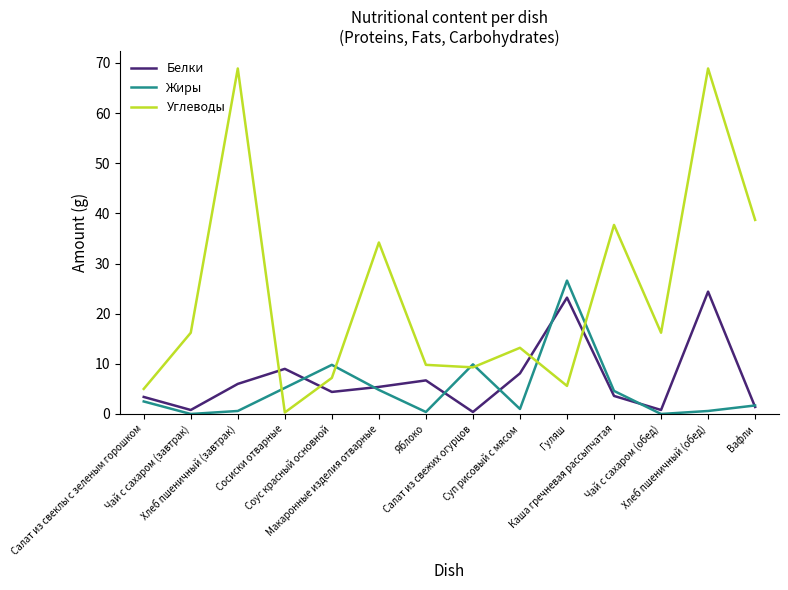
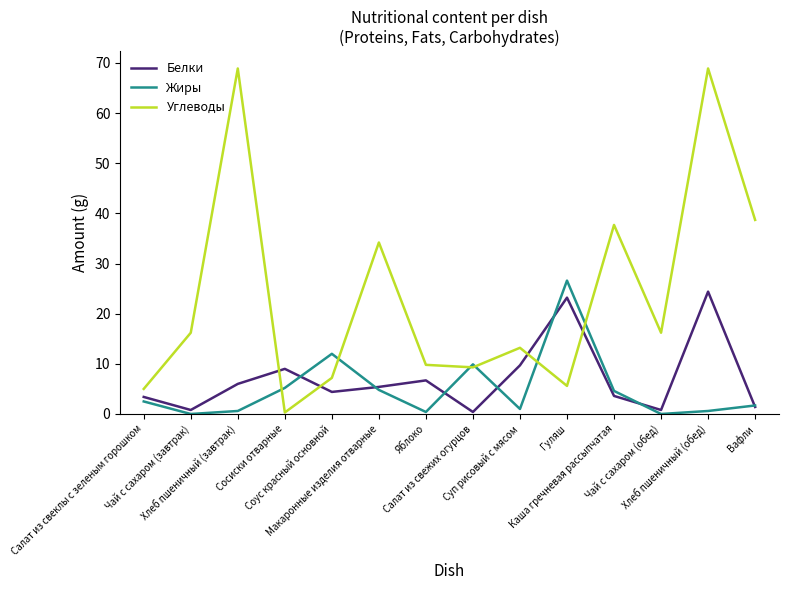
  {
    "Белки": {
      "Салат из свеклы с зеленым горошком": 3,
      "Чай с сахаром (завтрак)": 1,
      "Хлеб пшеничный (завтрак)": 6,
      "Сосиски отварные": 9,
      "Соус красный основной": 4,
      "Макаронные изделия отварные": 5,
      "Яблоко": 7,
      "Салат из свежих огурцов": 0,
-     "Суп рисовый с мясом": 8,
+     "Суп рисовый с мясом": 10,
      "Гуляш": 23,
      "Каша гречневая рассыпчатая": 4,
      "Чай с сахаром (обед)": 1,
      "Хлеб пшеничный (обед)": 24
    },
    "Жиры": {
      "Салат из свеклы с зеленым горошком": 3,
      "Чай с сахаром (завтрак)": 0,
      "Хлеб пшеничный (завтрак)": 1,
      "Сосиски отварные": 5,
-     "Соус красный основной": 10,
+     "Соус красный основной": 12,
      "Макаронные изделия отварные": 5,
      "Яблоко": 0,
      "Салат из свежих огурцов": 10,
      "Суп рисовый с мясом": 1,
      "Гуляш": 27,
      "Каша гречневая рассыпчатая": 5,
      "Чай с сахаром (обед)": 0,
      "Хлеб пшеничный (обед)": 1
    },
    "Углеводы": {
      "Салат из свеклы с зеленым горошком": 5,
      "Чай с сахаром (завтрак)": 16,
      "Хлеб пшеничный (завтрак)": 69,
      "Сосиски отварные": 0,
      "Соус красный основной": 7,
      "Макаронные изделия отварные": 34,
      "Яблоко": 10,
      "Салат из свежих огурцов": 9,
      "Суп рисовый с мясом": 13,
      "Гуляш": 6,
      "Каша гречневая рассыпчатая": 38,
      "Чай с сахаром (обед)": 16,
      "Хлеб пшеничный (обед)": 69,
      "Вафли": 39
    }
  }
